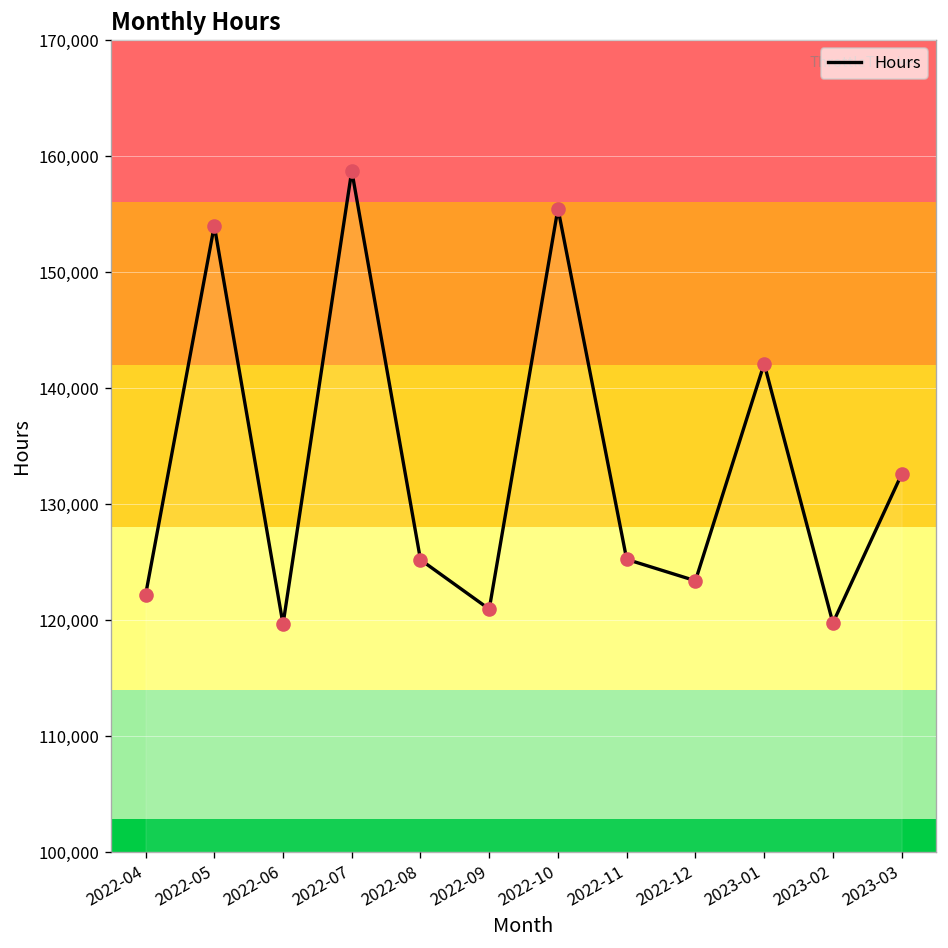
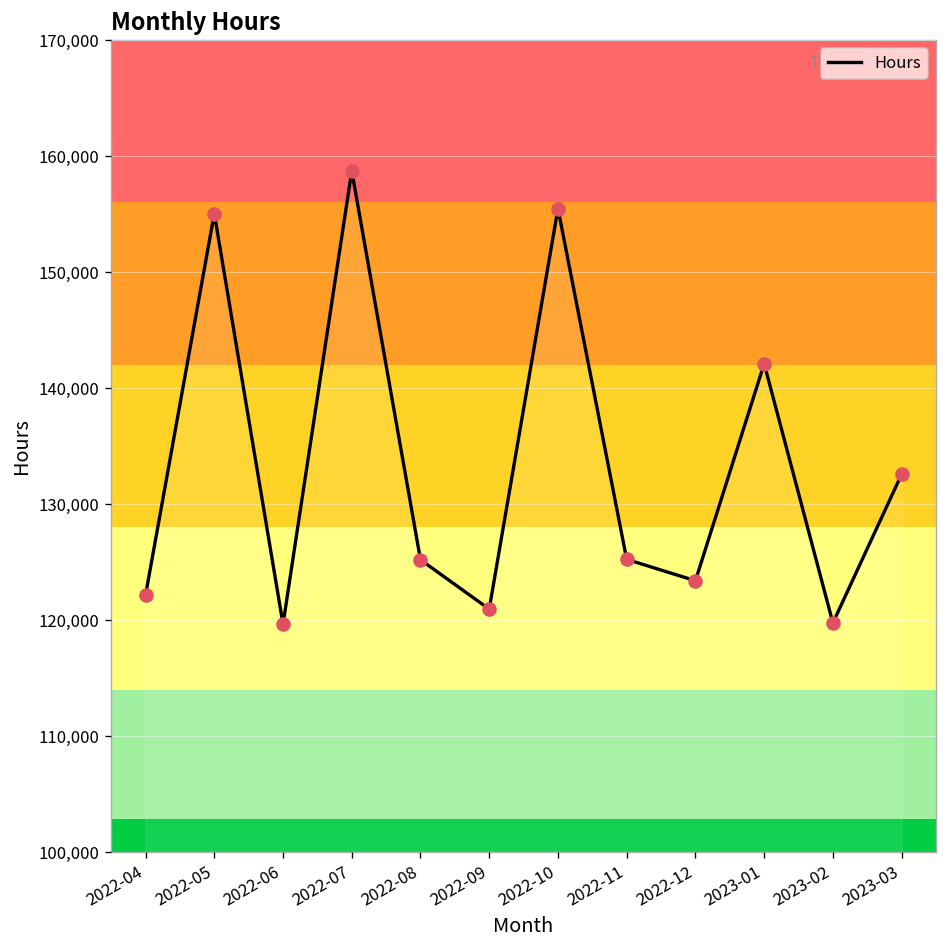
  {
    "2022-04": "122,000",
-   "2022-05": "154,000",
+   "2022-05": "155,000",
    "2022-06": "120,000",
    "2022-07": "159,000",
    "2022-08": "125,000",
    "2022-09": "121,000",
    "2022-10": "155,000",
    "2022-11": "125,000",
    "2022-12": "123,000",
    "2023-01": "142,000",
    "2023-02": "120,000",
    "2023-03": "133,000"
  }
